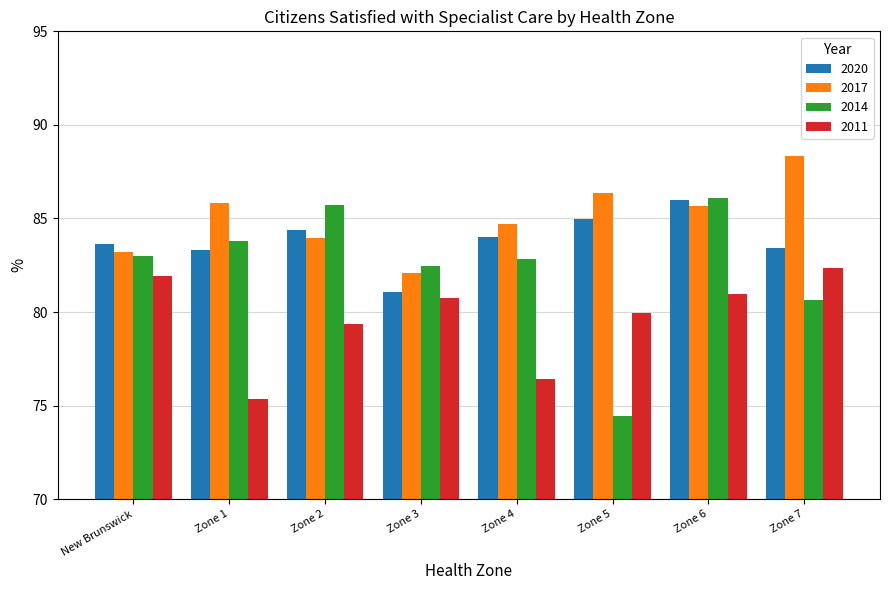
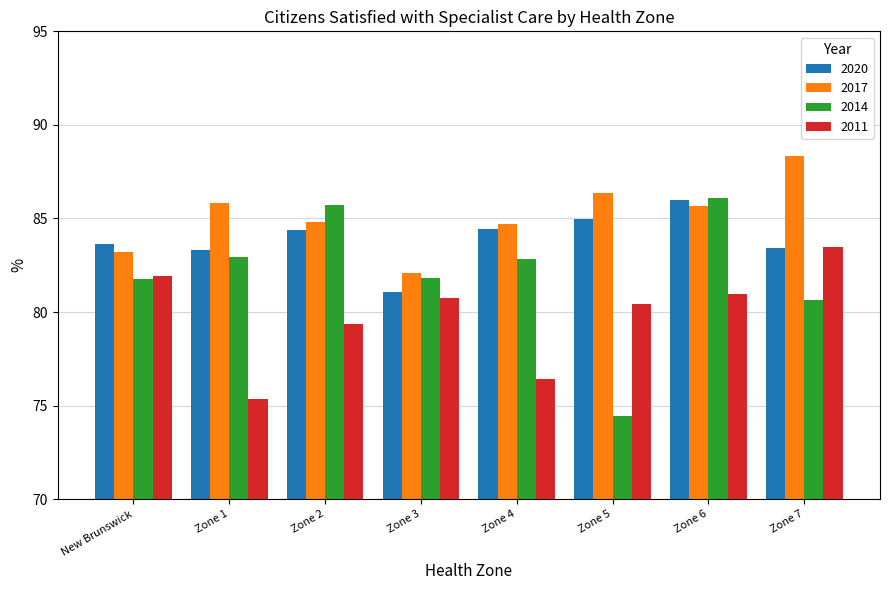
  {
    "2020": {
      "New Brunswick": 83.7,
      "Zone 1": 83.3,
      "Zone 2": 84.4,
      "Zone 3": 81.1,
-     "Zone 4": 84.0,
+     "Zone 4": 84.5,
      "Zone 5": 85.0,
      "Zone 6": 86.0,
      "Zone 7": 83.4
    },
    "2017": {
      "New Brunswick": 83.2,
      "Zone 1": 85.8,
-     "Zone 2": 83.9,
+     "Zone 2": 84.8,
      "Zone 3": 82.1,
      "Zone 4": 84.7,
      "Zone 5": 86.3,
      "Zone 6": 85.7,
      "Zone 7": 88.3
    },
    "2014": {
-     "New Brunswick": 83.0,
-     "Zone 1": 83.8,
+     "New Brunswick": 81.8,
+     "Zone 1": 82.9,
      "Zone 2": 85.7,
-     "Zone 3": 82.5,
+     "Zone 3": 81.8,
      "Zone 4": 82.8,
      "Zone 5": 74.5,
      "Zone 6": 86.1,
      "Zone 7": 80.6
    },
    "2011": {
      "New Brunswick": 81.9,
      "Zone 1": 75.3,
      "Zone 2": 79.4,
      "Zone 3": 80.7,
      "Zone 4": 76.4,
-     "Zone 5": 80.0,
+     "Zone 5": 80.4,
      "Zone 6": 81.0,
-     "Zone 7": 82.3
+     "Zone 7": 83.5
    }
  }
